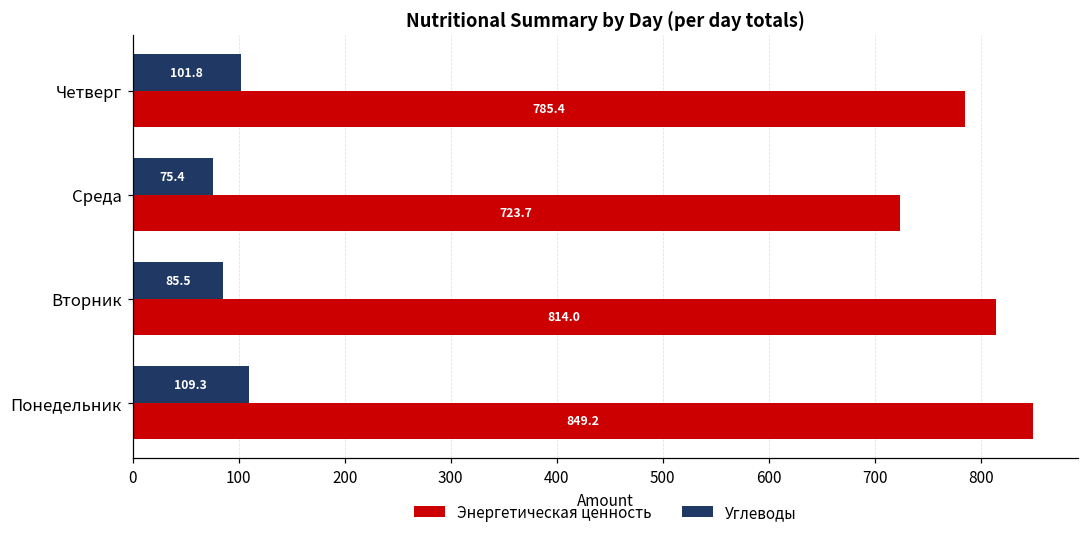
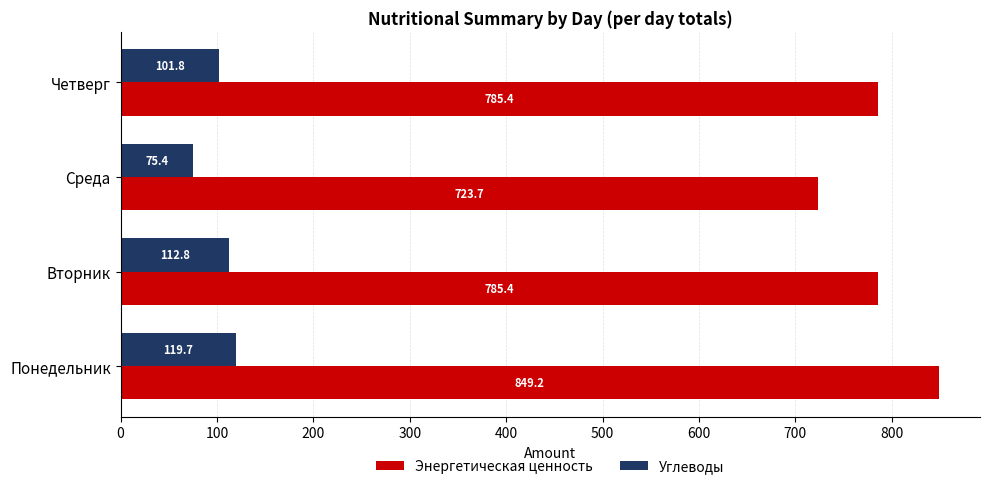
  {
    "Энергетическая ценность": {
      "Четверг": 785.4,
      "Среда": 723.7,
-     "Вторник": 814.0,
+     "Вторник": 785.4,
      "Понедельник": 849.2
    },
    "Углеводы": {
      "Четверг": 101.8,
      "Среда": 75.4,
-     "Вторник": 85.5,
-     "Понедельник": 109.3
+     "Вторник": 112.8,
+     "Понедельник": 119.7
    }
  }
